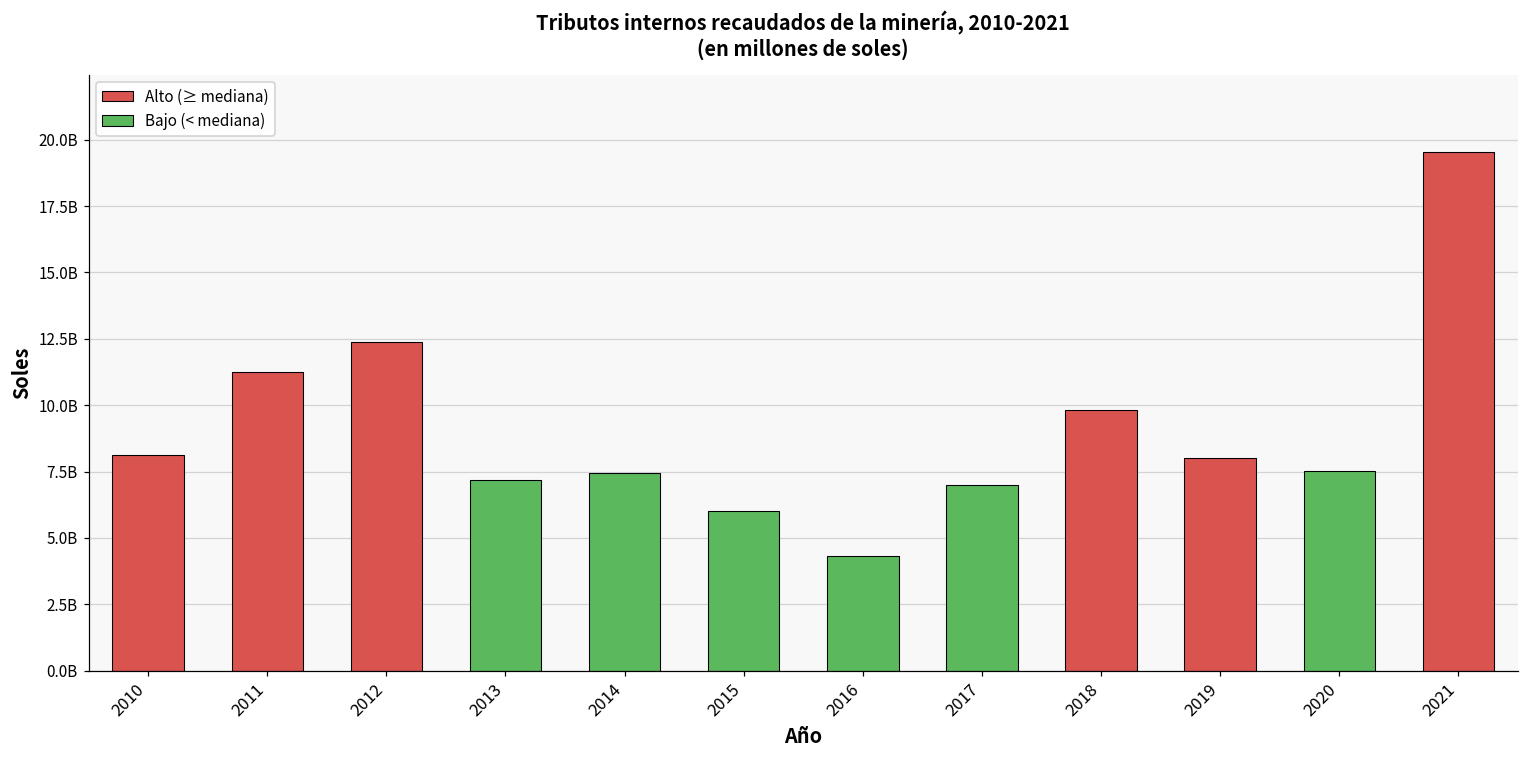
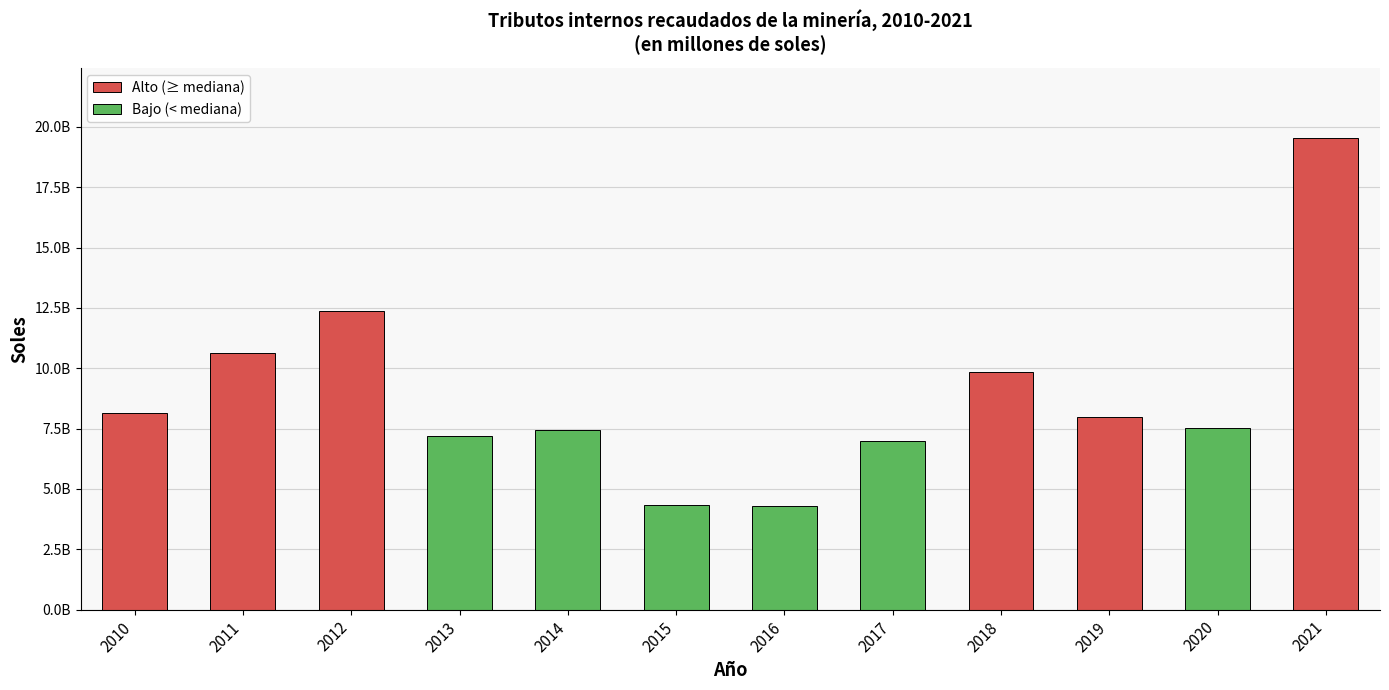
  {
    "2010": 8100000000,
-   "2011": 11300000000,
+   "2011": 10600000000,
    "2012": 12400000000,
    "2013": 7200000000,
    "2014": 7400000000,
-   "2015": 6000000000,
+   "2015": 4300000000,
    "2016": 4300000000,
    "2017": 7000000000,
    "2018": 9800000000,
    "2019": 8000000000,
    "2020": 7500000000,
    "2021": 19500000000
  }
